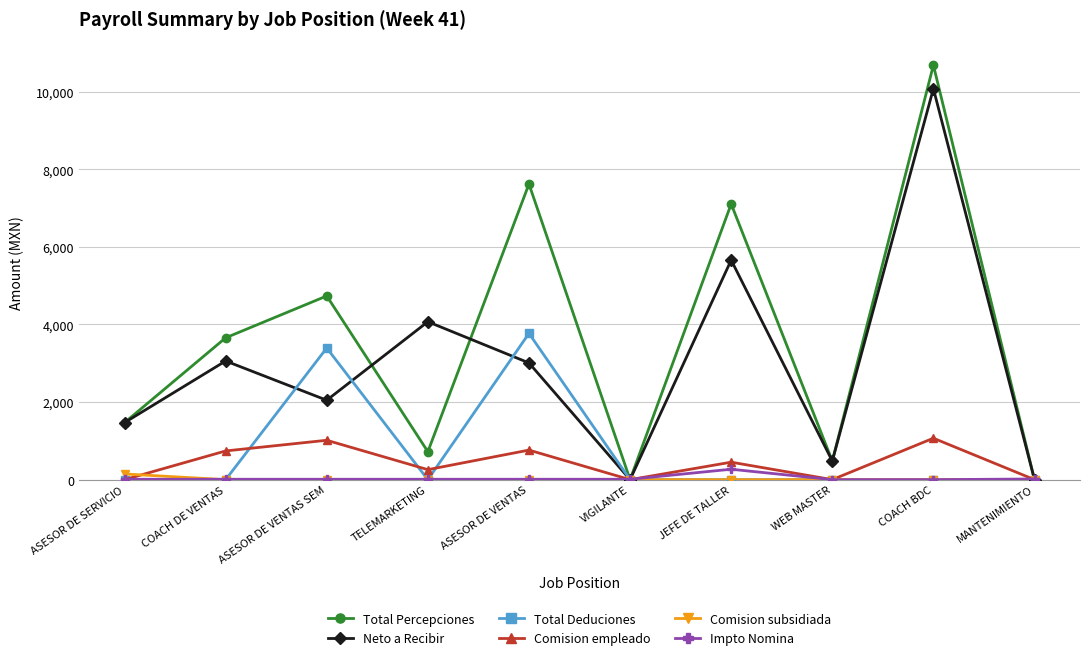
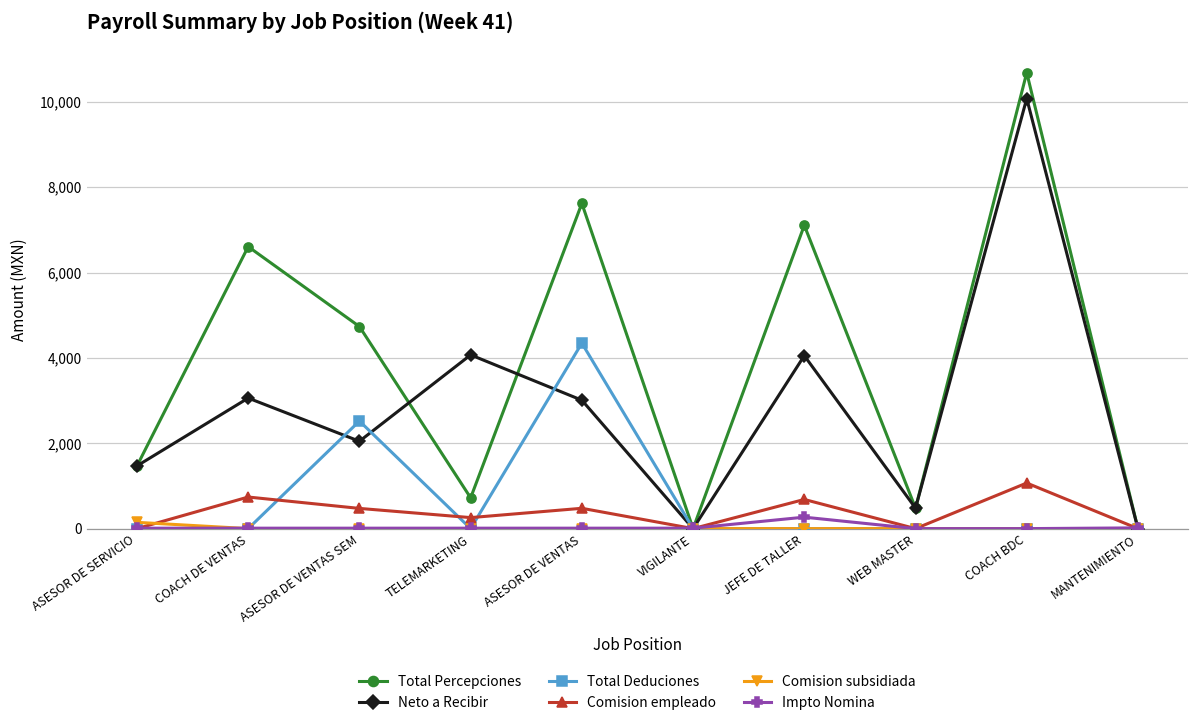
  {
    "Total Percepciones": {
-     "COACH DE VENTAS": "3,700",
+     "COACH DE VENTAS": "6,600",
      "ASESOR DE VENTAS SEM": "4,700",
      "TELEMARKETING": "700",
      "ASESOR DE VENTAS": "7,600",
      "JEFE DE TALLER": "7,100",
      "COACH BDC": "10,700"
    },
    "Neto a Recibir": {
      "COACH DE VENTAS": "3,100",
      "ASESOR DE VENTAS SEM": "2,000",
      "TELEMARKETING": "4,100",
      "ASESOR DE VENTAS": "3,000",
-     "JEFE DE TALLER": "5,700",
+     "JEFE DE TALLER": "4,100",
      "COACH BDC": "10,100"
    },
    "Total Deduciones": {
-     "ASESOR DE VENTAS SEM": "3,400",
-     "ASESOR DE VENTAS": "3,800"
+     "ASESOR DE VENTAS SEM": "2,500",
+     "ASESOR DE VENTAS": "4,300"
    },
    "Comision empleado": {
      "COACH DE VENTAS": "700",
-     "ASESOR DE VENTAS SEM": "1,000",
+     "ASESOR DE VENTAS SEM": "500",
      "TELEMARKETING": "300",
-     "ASESOR DE VENTAS": "800",
-     "JEFE DE TALLER": "500",
+     "ASESOR DE VENTAS": "500",
+     "JEFE DE TALLER": "700",
      "COACH BDC": "1,100"
    },
    "Comision subsidiada": {
      "ASESOR DE SERVICIO": "100"
    },
    "Impto Nomina": {
      "JEFE DE TALLER": "300"
    }
  }
